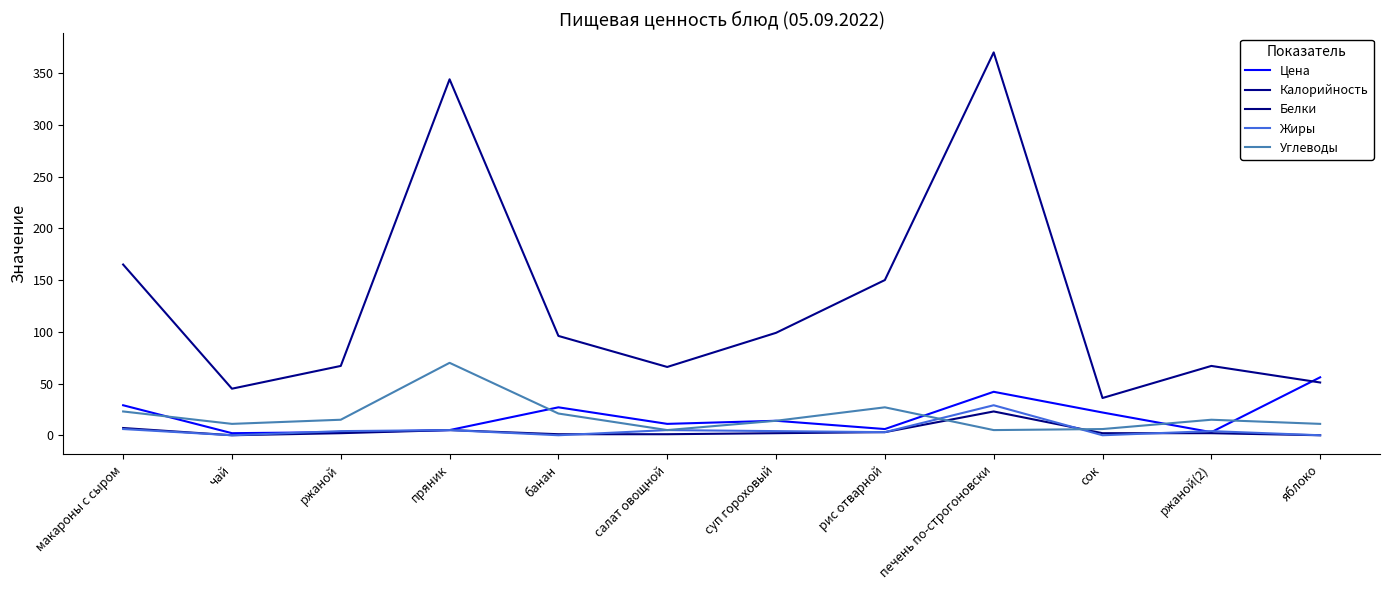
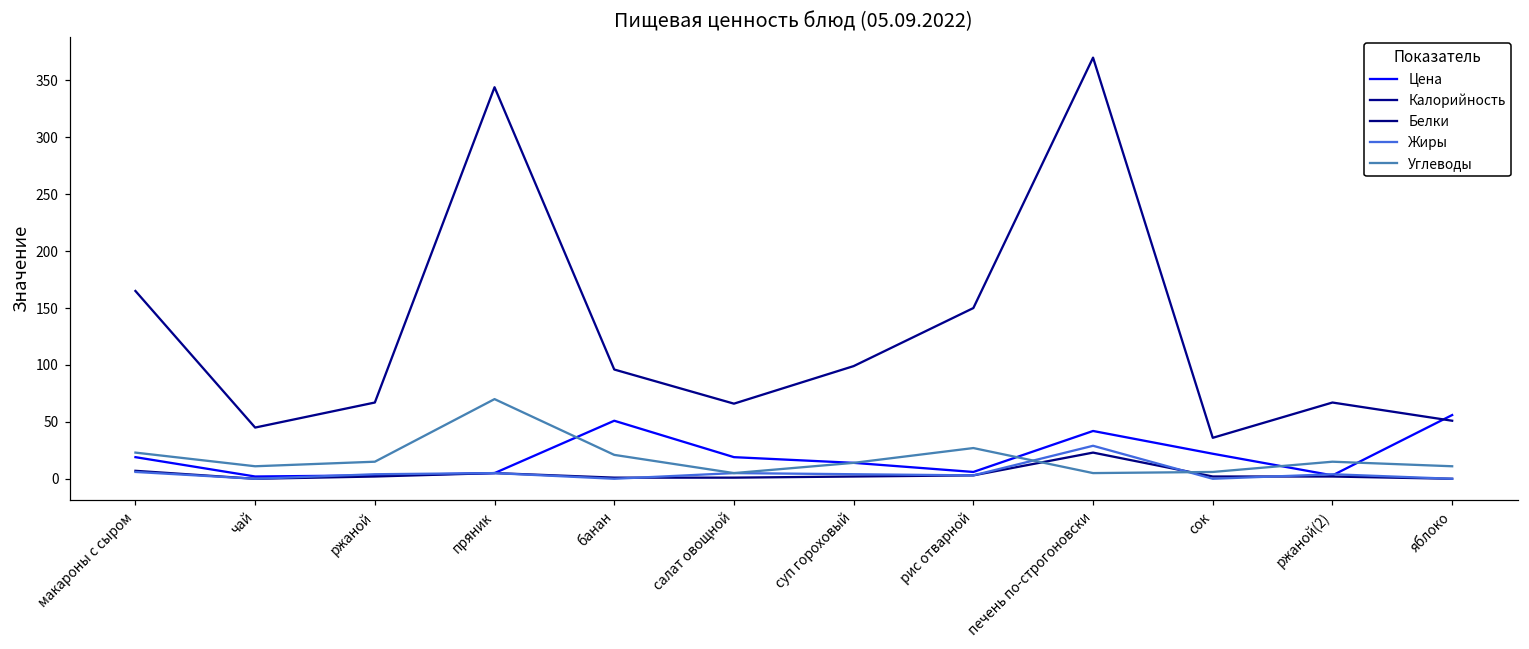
  {
    "Цена": {
-     "макароны с сыром": 29,
-     "банан": 27,
-     "салат овощной": 11,
+     "макароны с сыром": 19,
+     "банан": 51,
+     "салат овощной": 19,
      "рис отварной": 6,
      "печень по-строгоновски": 42,
      "сок": 22,
      "яблоко": 56
    }
  }
